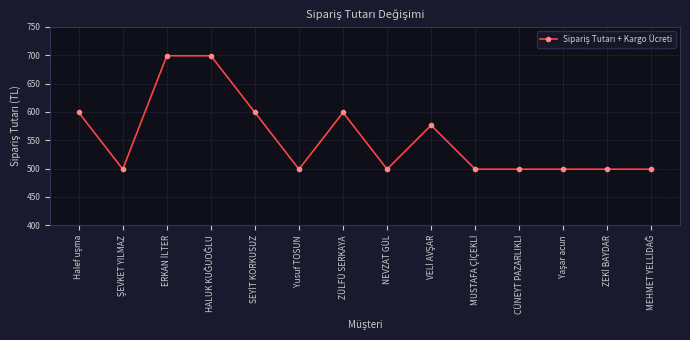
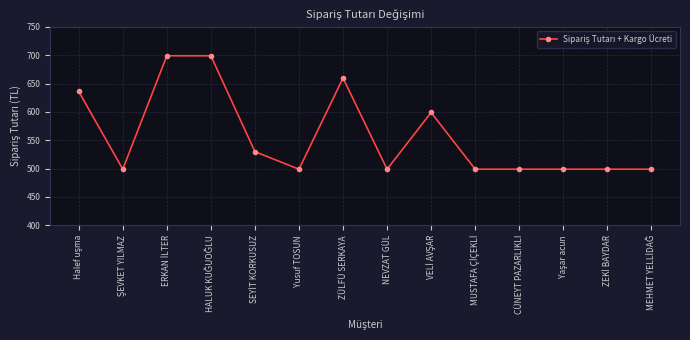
  {
-   "Halef uşma": 600,
+   "Halef uşma": 640,
    "ŞEVKET YILMAZ": 500,
    "ERKAN İLTER": 700,
    "HALUK KUĞUOĞLU": 700,
-   "SEYİT KORKUSUZ": 600,
+   "SEYİT KORKUSUZ": 530,
    "Yusuf TOSUN": 500,
-   "ZÜLFÜ SERKAYA": 600,
+   "ZÜLFÜ SERKAYA": 660,
    "NEVZAT GÜL": 500,
-   "VELİ AVŞAR": 580,
+   "VELİ AVŞAR": 600,
    "MUSTAFA ÇİÇEKLİ": 500,
    "CÜNEYT PAZARLIKLI": 500,
    "Yaşar acun": 500,
    "ZEKİ BAYDAR": 500,
    "MEHMET YELLİDAĞ": 500
  }
